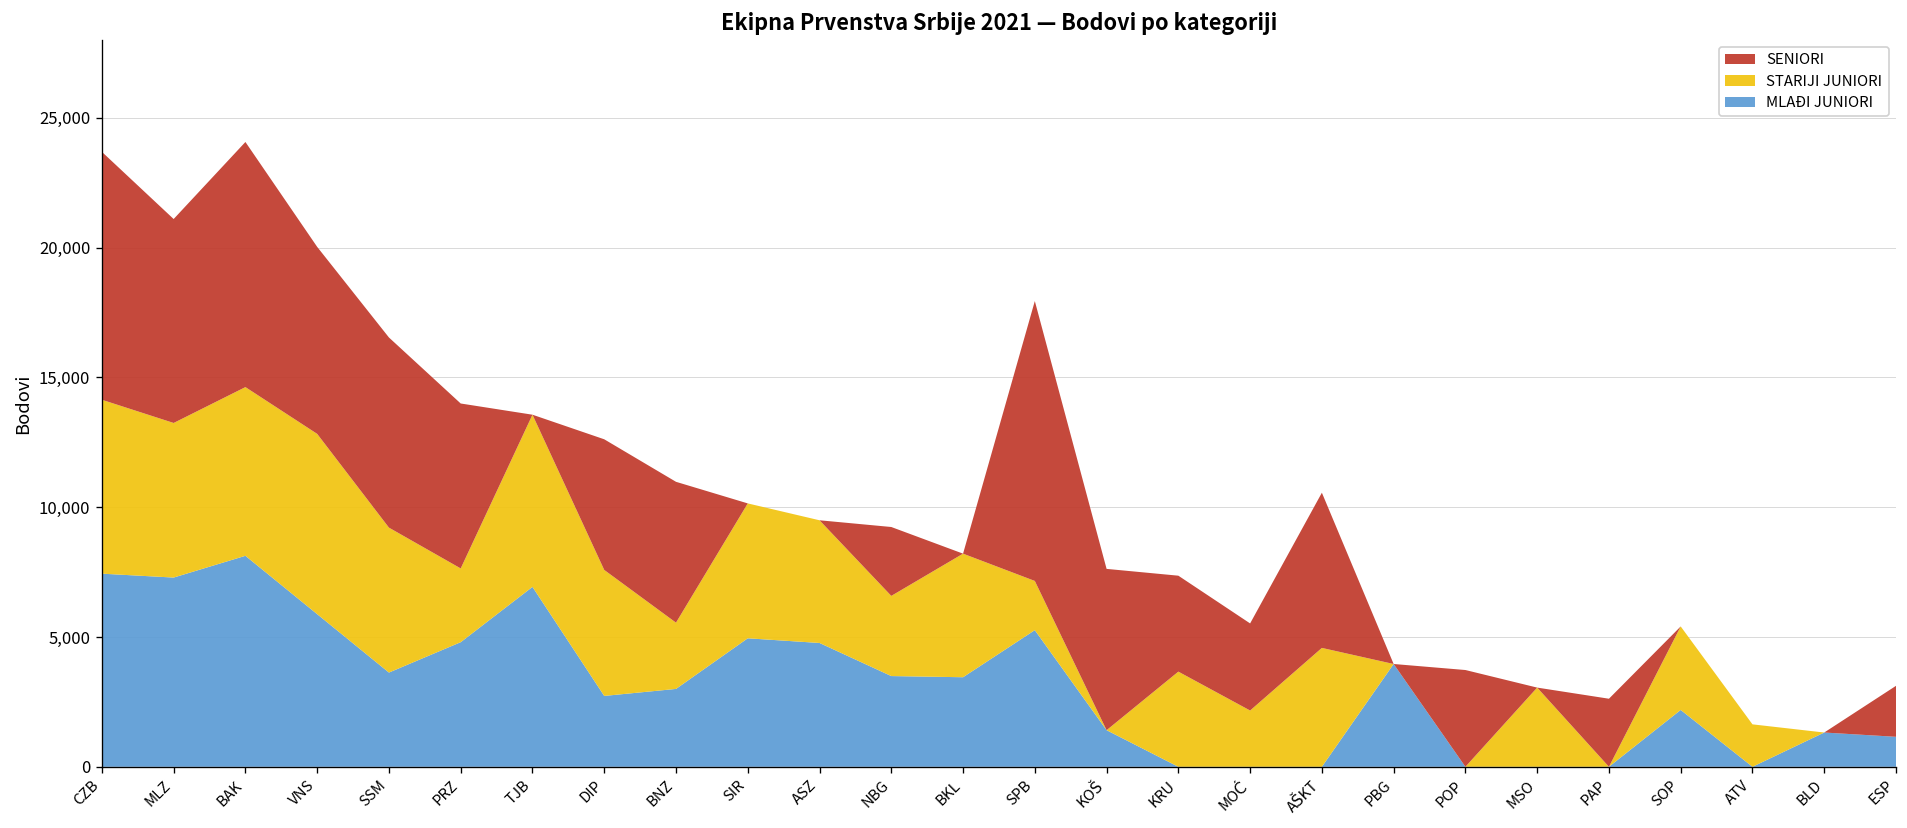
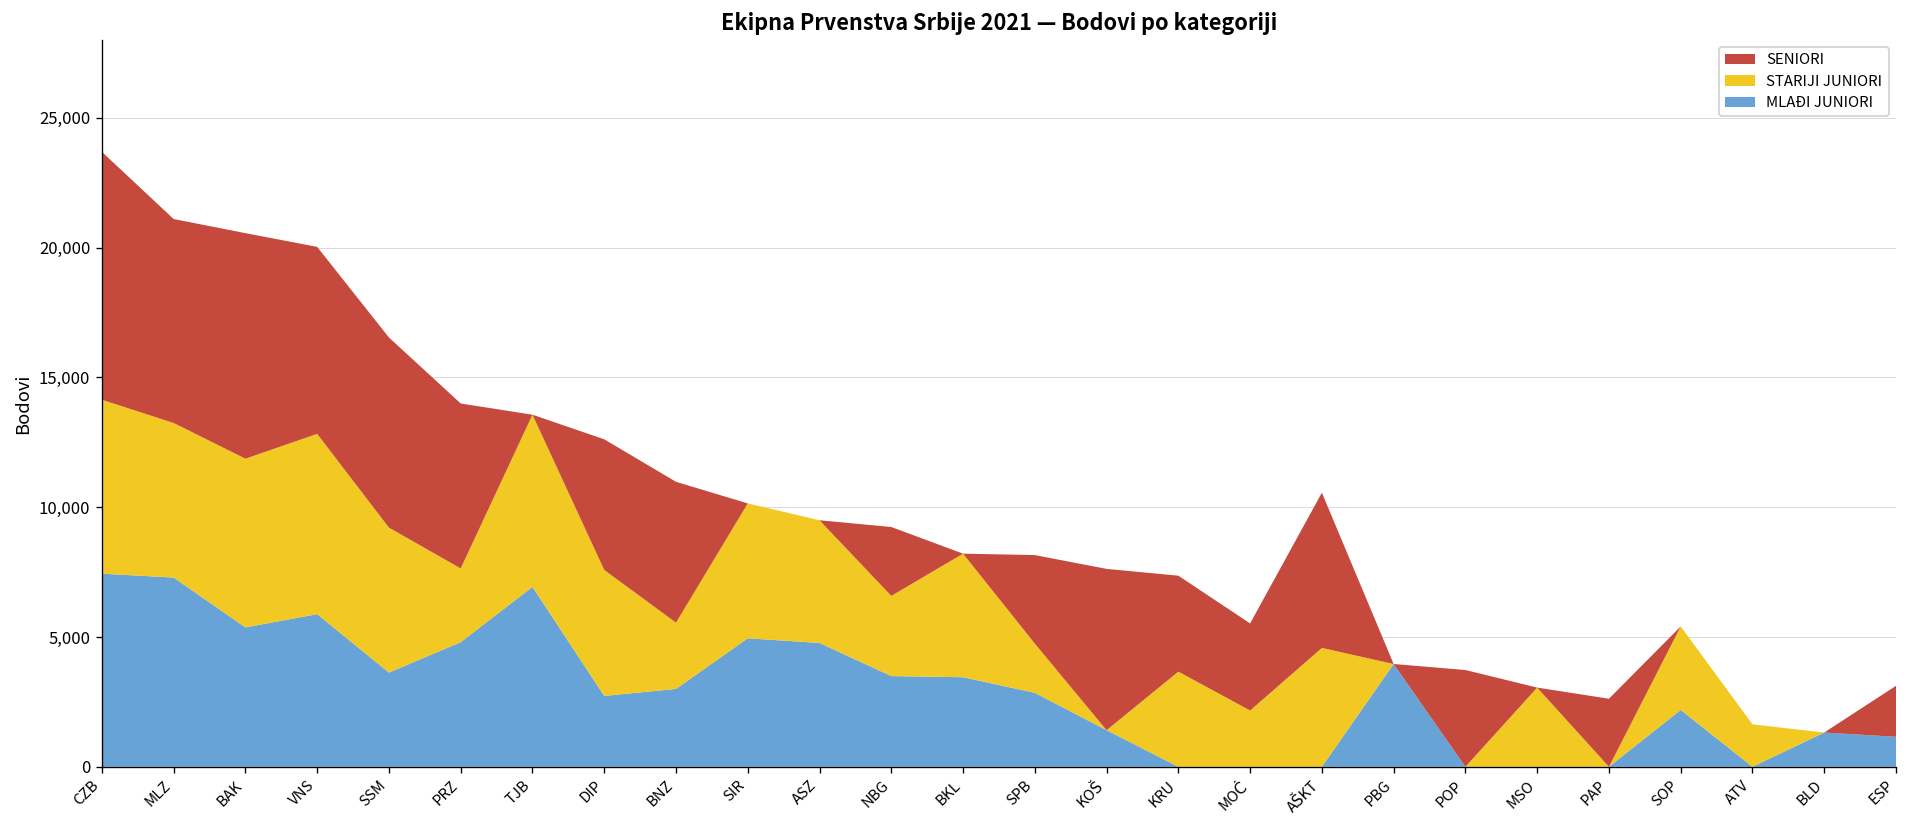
  {
    "MLAĐI JUNIORI": {
      "CZB": "7,400",
      "MLZ": "7,300",
-     "BAK": "8,100",
+     "BAK": "5,400",
      "VNS": "5,900",
      "SSM": "3,600",
      "PRZ": "4,800",
      "TJB": "6,900",
      "DIP": "2,700",
      "BNZ": "3,000",
      "SIR": "5,000",
      "ASZ": "4,800",
      "NBG": "3,500",
      "BKL": "3,500",
-     "SPB": "5,300",
+     "SPB": "2,900",
      "KRU": "0",
      "MOĆ": "0",
      "AŠKT": "0",
      "MSO": "0",
      "SOP": "2,200",
      "ATV": "0"
    },
    "STARIJI JUNIORI": {
      "CZB": "6,700",
      "MLZ": "6,000",
      "BAK": "6,500",
      "VNS": "6,900",
      "SSM": "5,600",
      "PRZ": "2,800",
      "DIP": "4,900",
      "BNZ": "2,600",
      "NBG": "3,100",
      "SPB": "1,900",
      "KRU": "3,700",
      "MOĆ": "2,200",
      "AŠKT": "4,600"
    },
    "SENIORI": {
      "CZB": "9,600",
      "MLZ": "7,900",
-     "BAK": "9,400",
+     "BAK": "8,700",
      "VNS": "7,200",
      "SSM": "7,300",
      "PRZ": "6,400",
      "DIP": "5,000",
      "BNZ": "5,400",
      "NBG": "2,700",
-     "SPB": "10,800",
+     "SPB": "3,400",
      "KOŠ": "6,200",
      "KRU": "3,700",
      "MOĆ": "3,400",
      "AŠKT": "6,000",
      "POP": "3,700",
      "PAP": "2,600",
      "ESP": "2,000"
    }
  }
